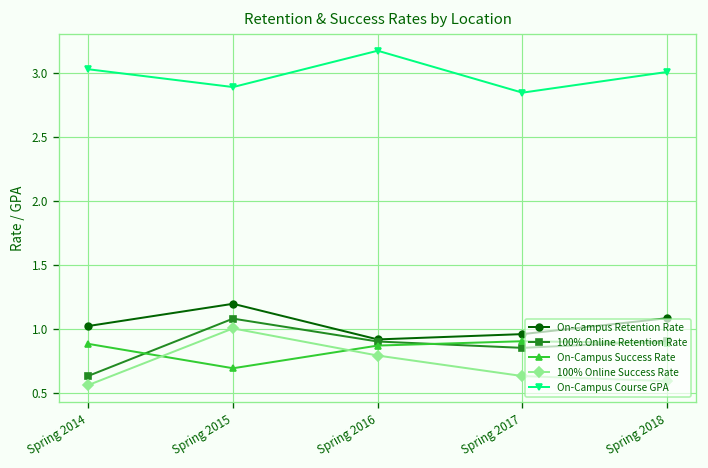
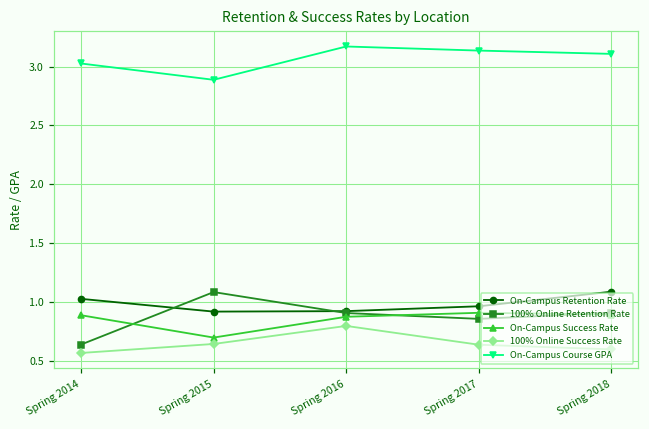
  {
    "On-Campus Retention Rate": {
      "Spring 2014": 1.03,
-     "Spring 2015": 1.20,
+     "Spring 2015": 0.92,
      "Spring 2017": 0.96
    },
    "100% Online Retention Rate": {
      "Spring 2014": 0.64,
      "Spring 2015": 1.08,
      "Spring 2017": 0.86
    },
    "On-Campus Success Rate": {
      "Spring 2014": 0.89,
      "Spring 2015": 0.70,
      "Spring 2016": 0.87,
      "Spring 2017": 0.91
    },
    "100% Online Success Rate": {
      "Spring 2014": 0.57,
-     "Spring 2015": 1.01,
+     "Spring 2015": 0.64,
      "Spring 2016": 0.80,
      "Spring 2017": 0.64
    },
    "On-Campus Course GPA": {
      "Spring 2014": 3.03,
      "Spring 2015": 2.89,
      "Spring 2016": 3.17,
-     "Spring 2017": 2.84,
-     "Spring 2018": 3.01
+     "Spring 2017": 3.14,
+     "Spring 2018": 3.11
    }
  }
